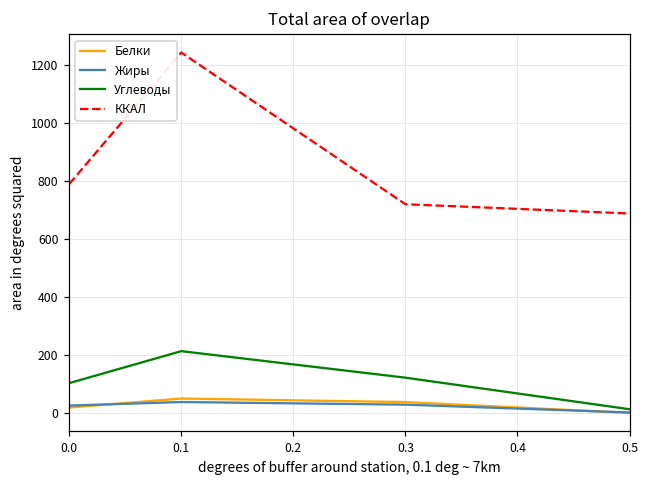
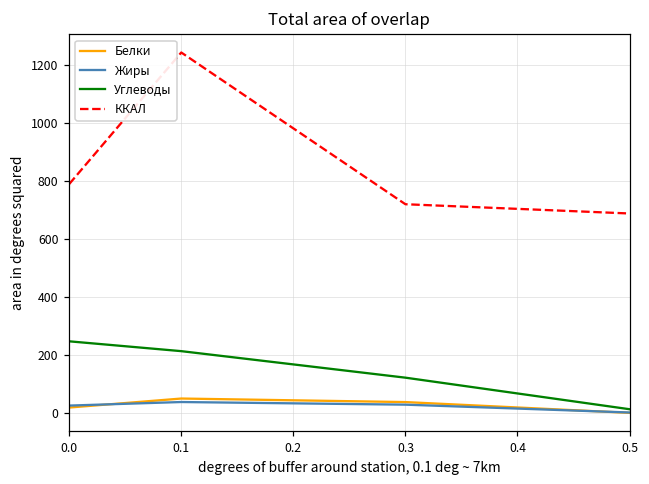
  {
    "Белки": {
      "0.1": 50
    },
    "Жиры": {
      "0.1": 40
    },
    "Углеводы": {
-     "0.0": 100,
+     "0.0": 250,
      "0.1": 210,
      "0.3": 120,
      "0.5": 10
    },
    "ККАЛ": {
      "0.0": 790,
      "0.1": 1240,
      "0.3": 720,
      "0.5": 690
    }
  }
